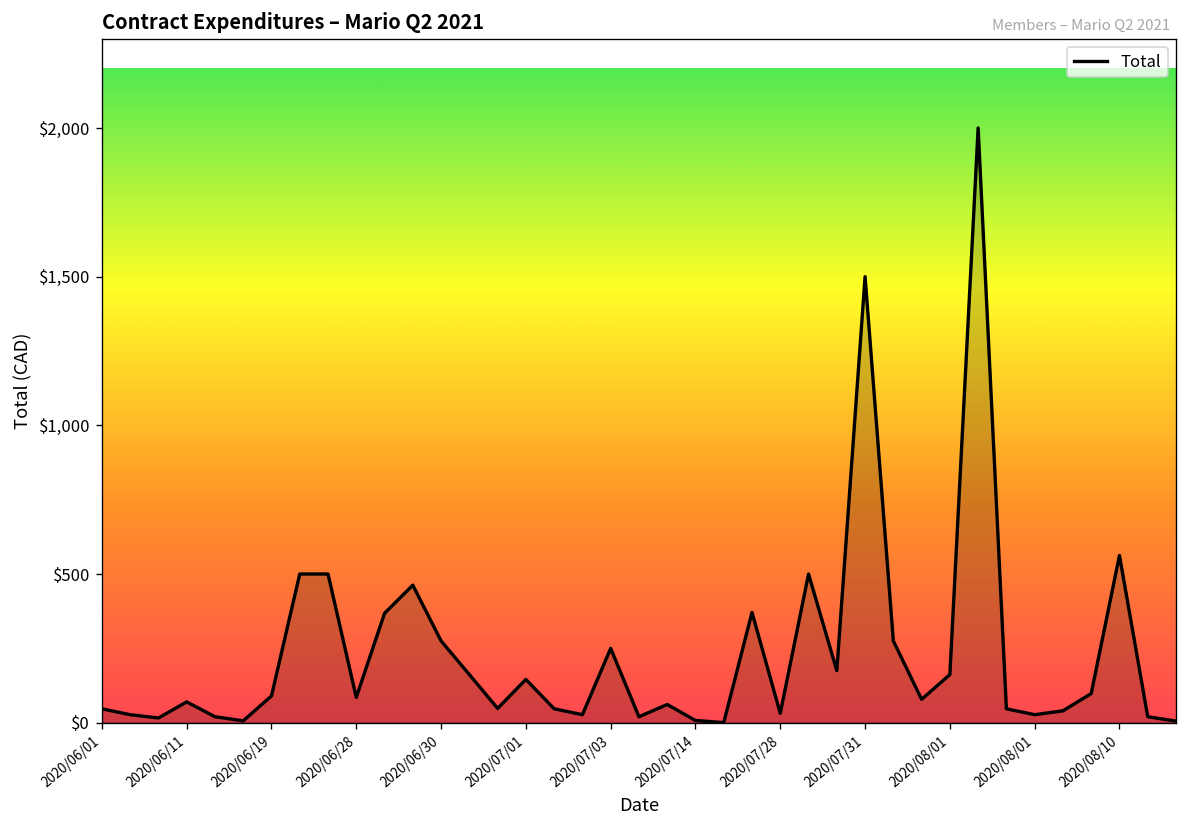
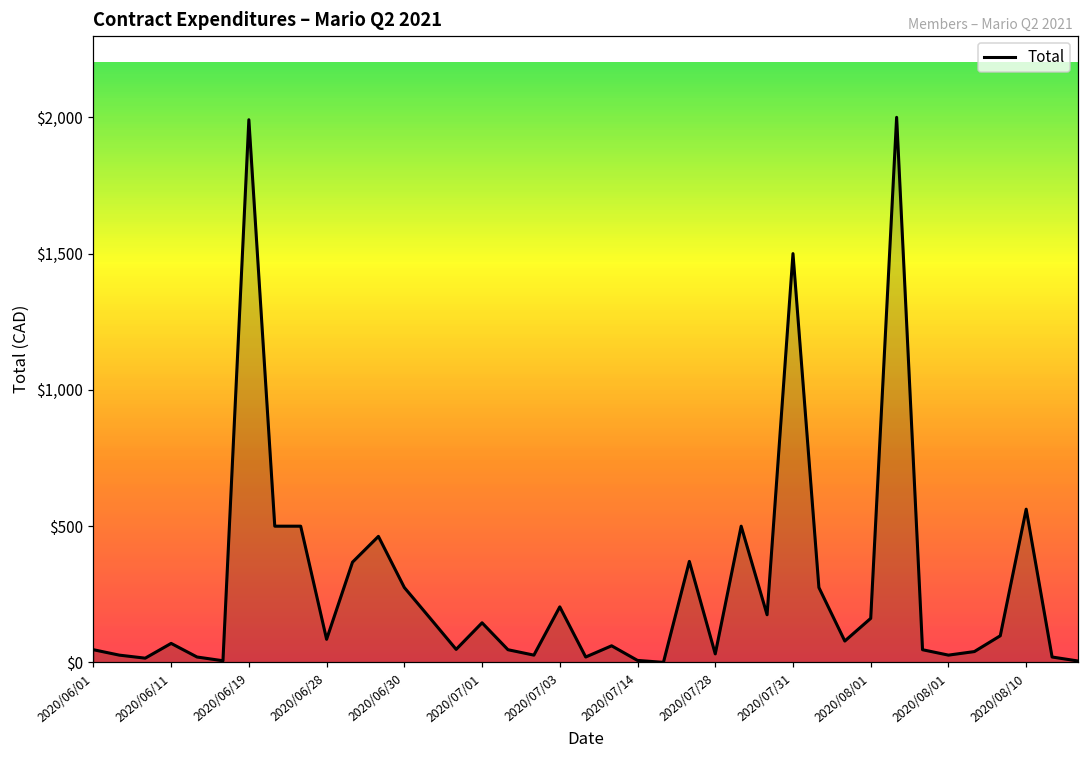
  {
-   "2020/06/19": "$90",
+   "2020/06/19": "$1,990",
    "2020/06/30": "$280",
-   "2020/07/03": "$250",
+   "2020/07/03": "$200",
    "2020/07/14": "$10",
    "2020/08/10": "$560"
  }
